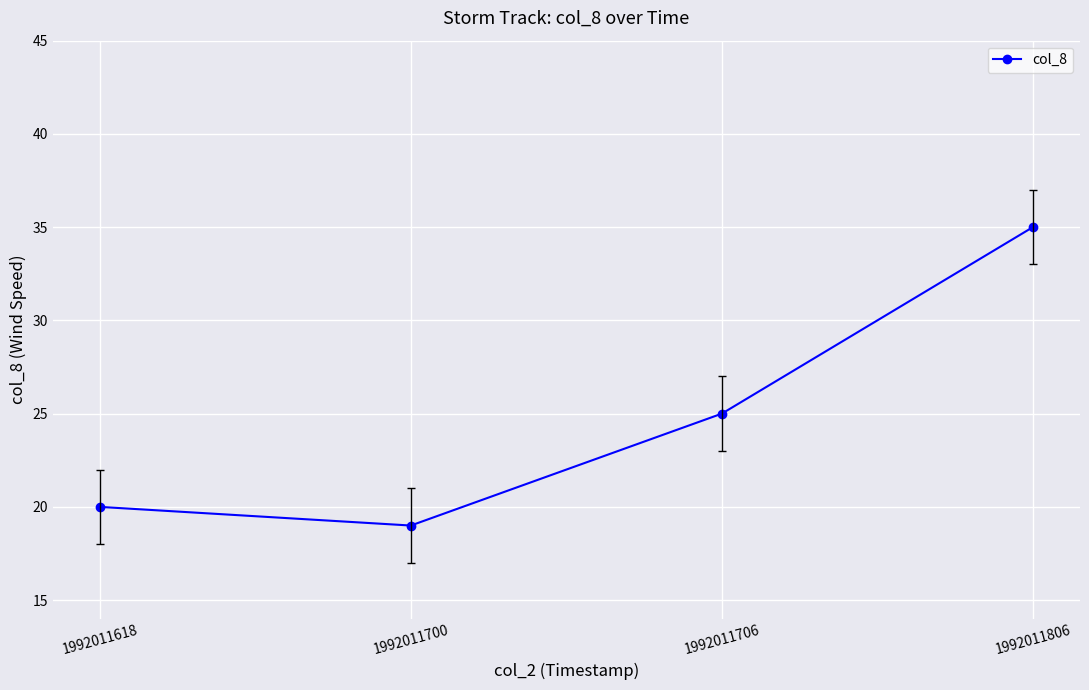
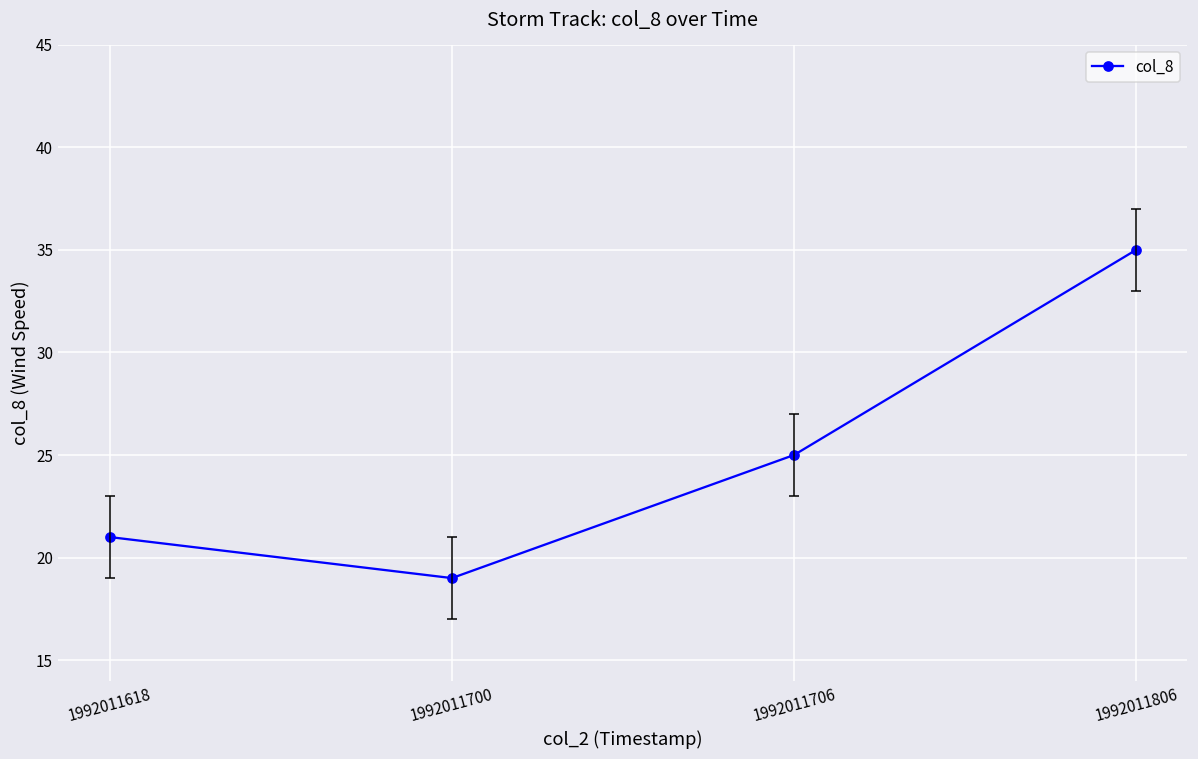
  {
    "col_8": {
-     "1992011618": 20,
+     "1992011618": 21,
      "1992011700": 19,
      "1992011706": 25,
      "1992011806": 35
    }
  }
